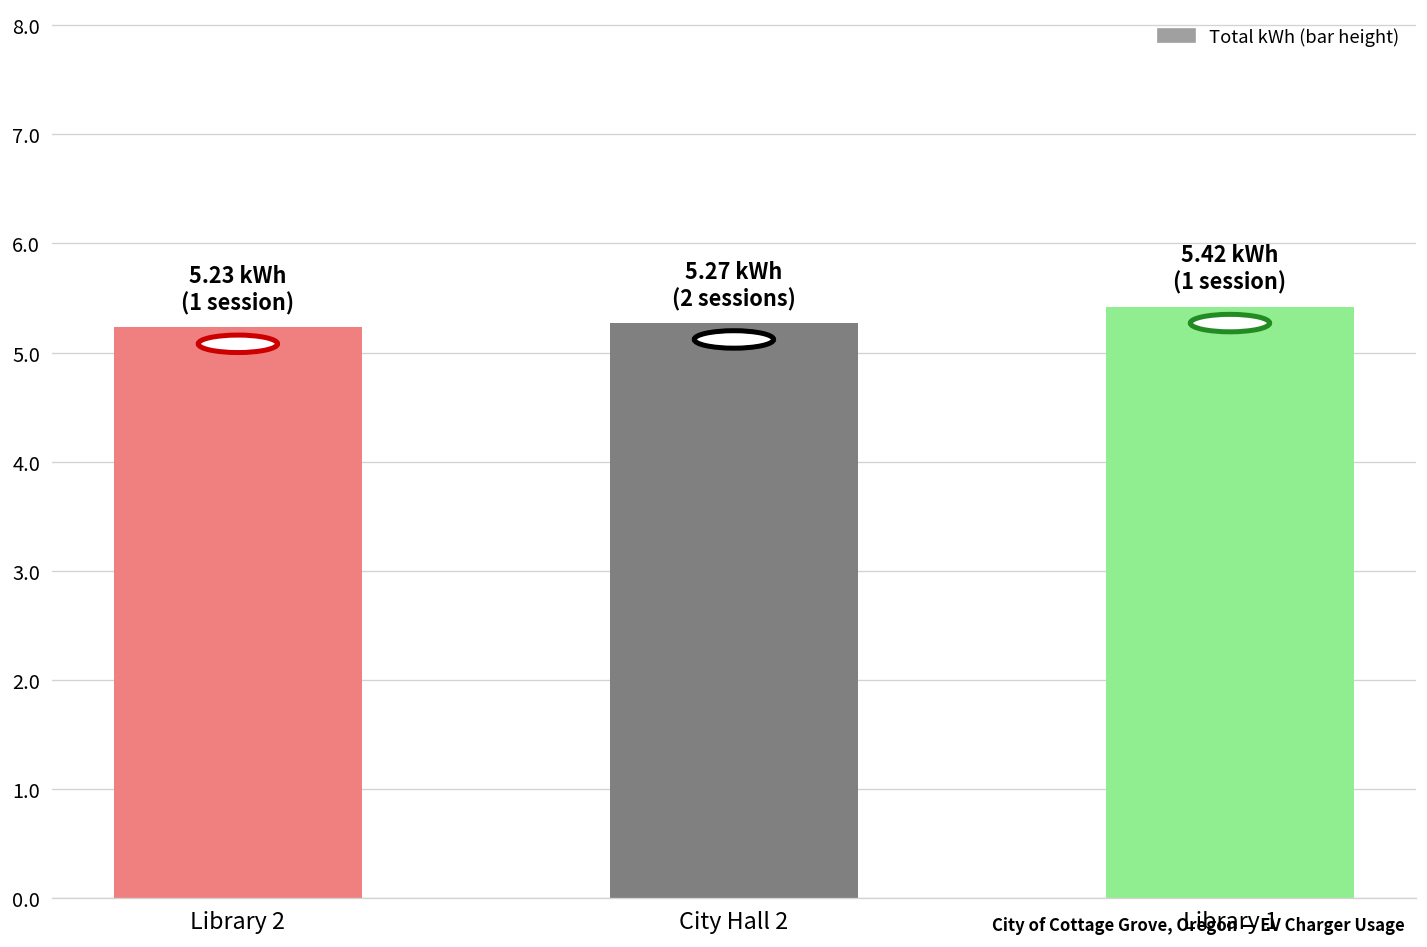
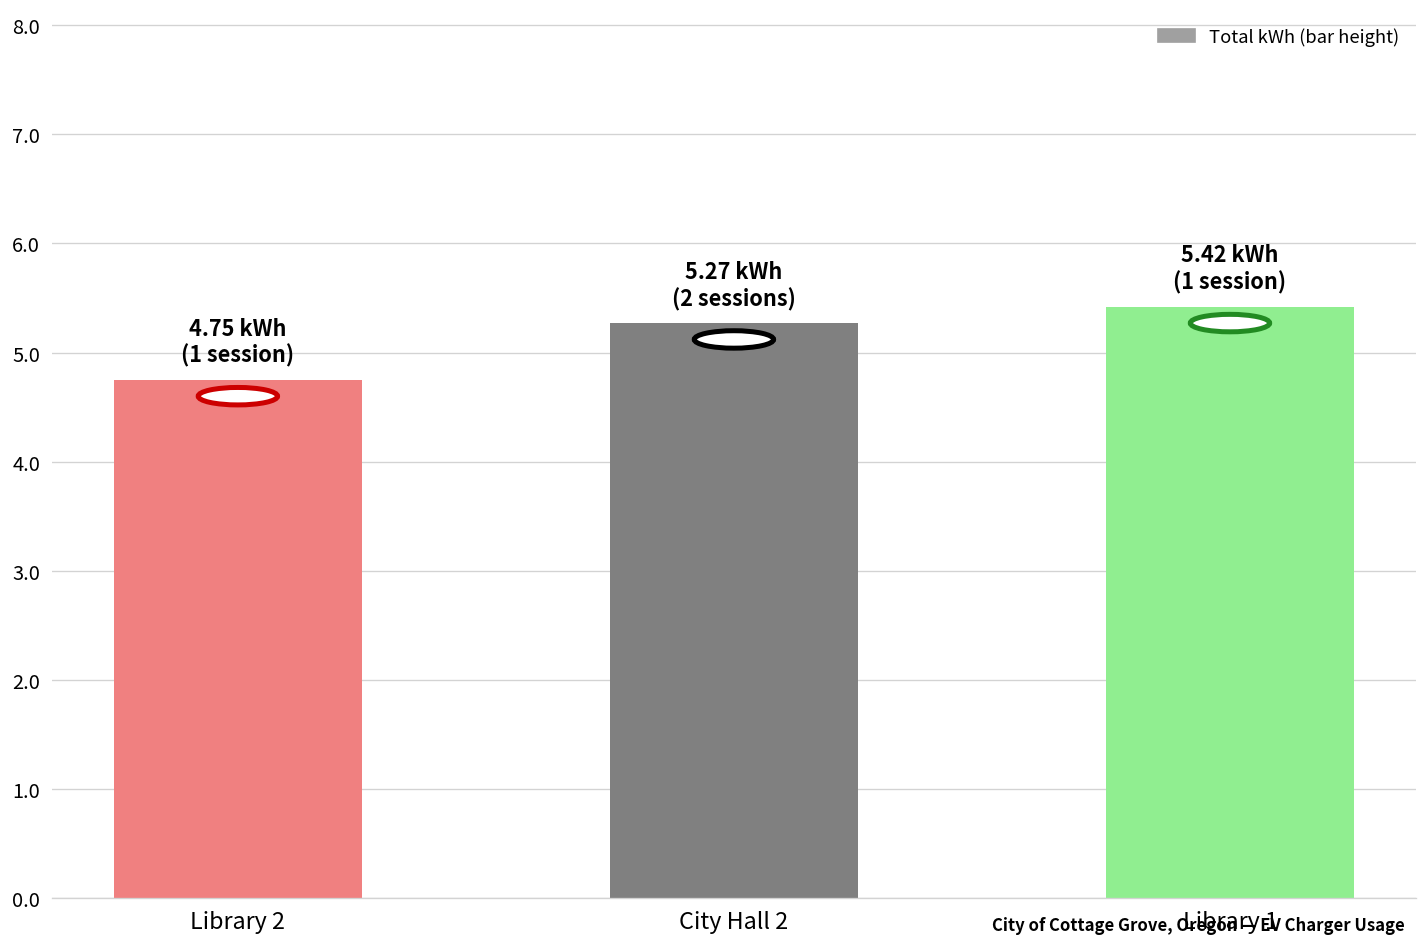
  {
-   "Library 2": 5.23,
+   "Library 2": 4.75,
    "City Hall 2": 5.27,
    "Library 1": 5.42
  }
